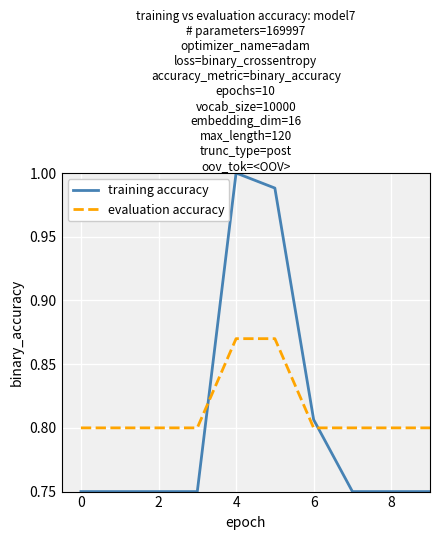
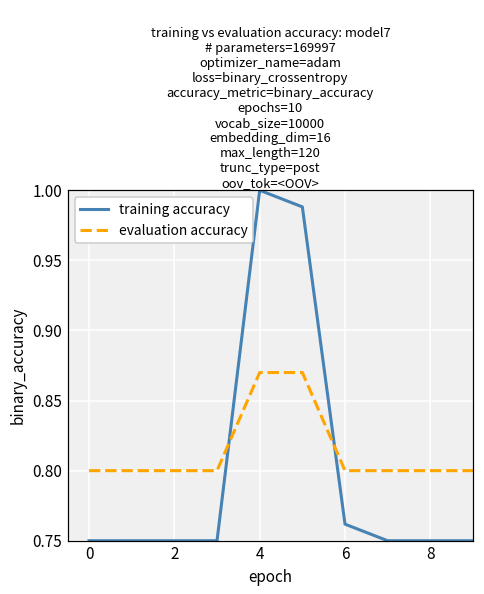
  {
    "training accuracy": {
      "0": 0.750,
      "2": 0.750,
      "4": 1.000,
-     "6": 0.806,
+     "6": 0.762,
      "8": 0.750
    },
    "evaluation accuracy": {
      "0": 0.800,
      "2": 0.800,
      "4": 0.870,
      "6": 0.800,
      "8": 0.800
    }
  }
